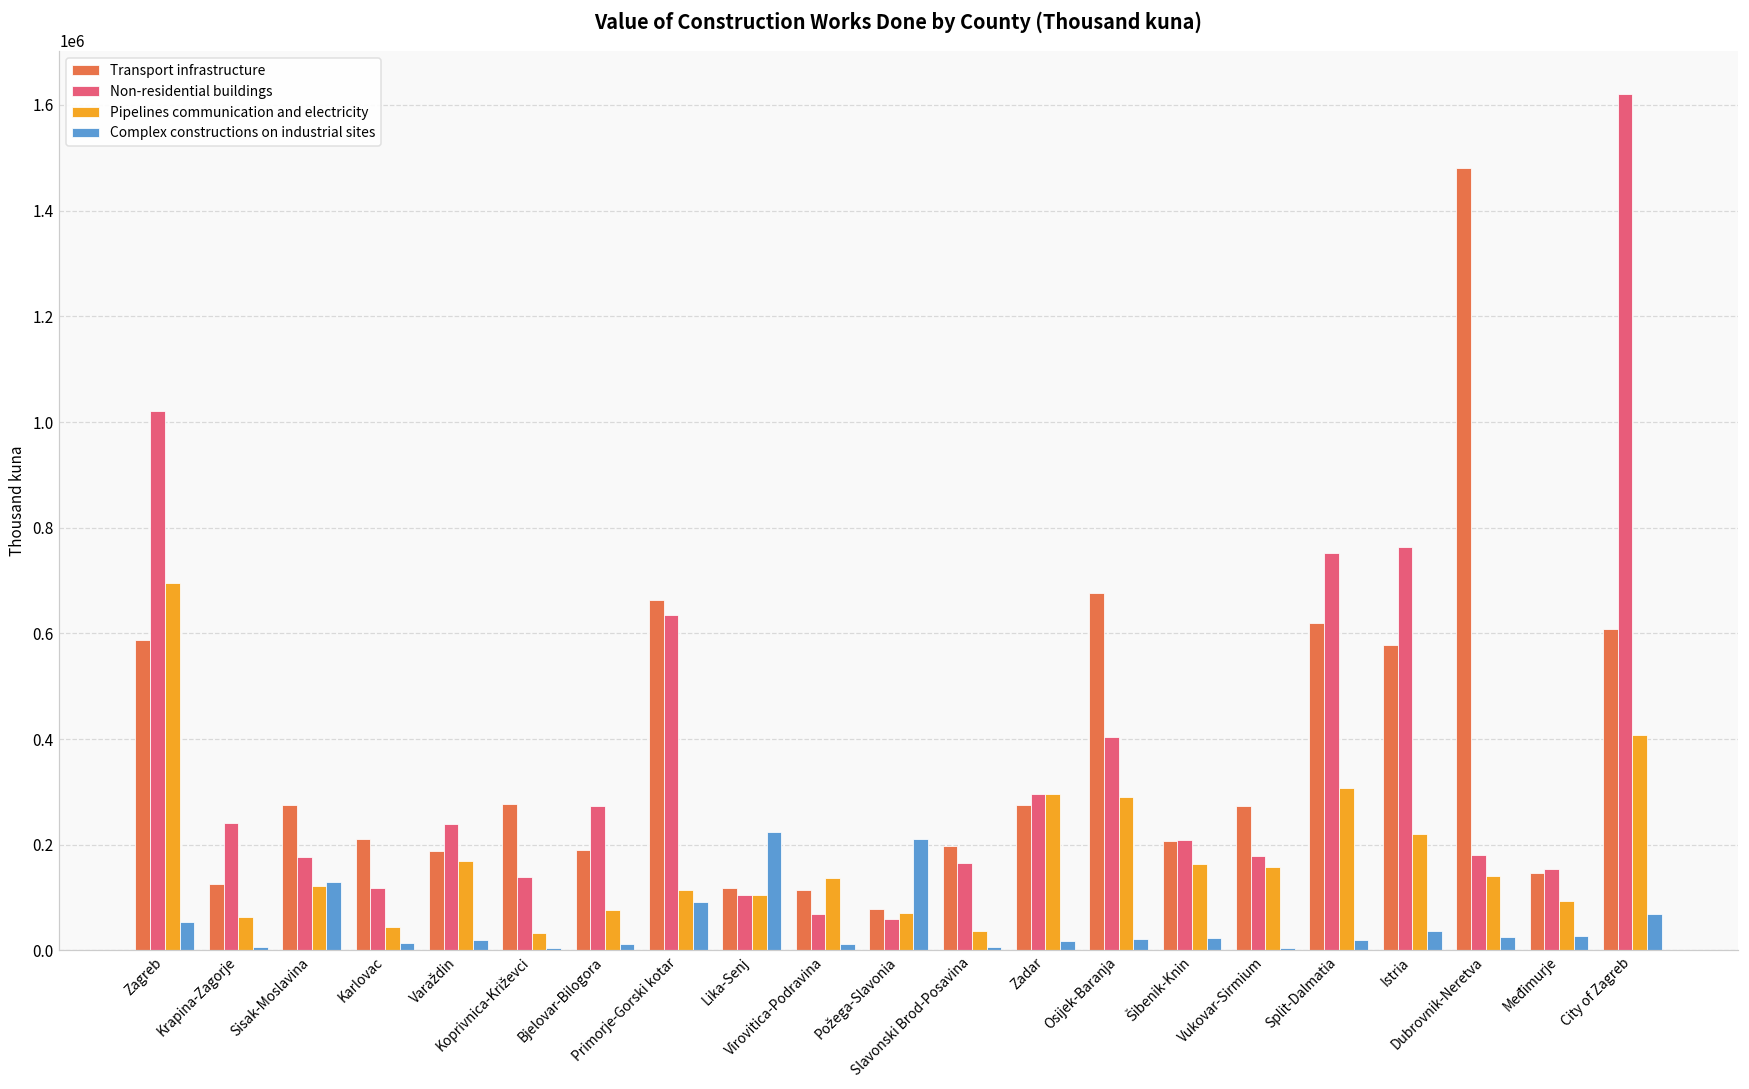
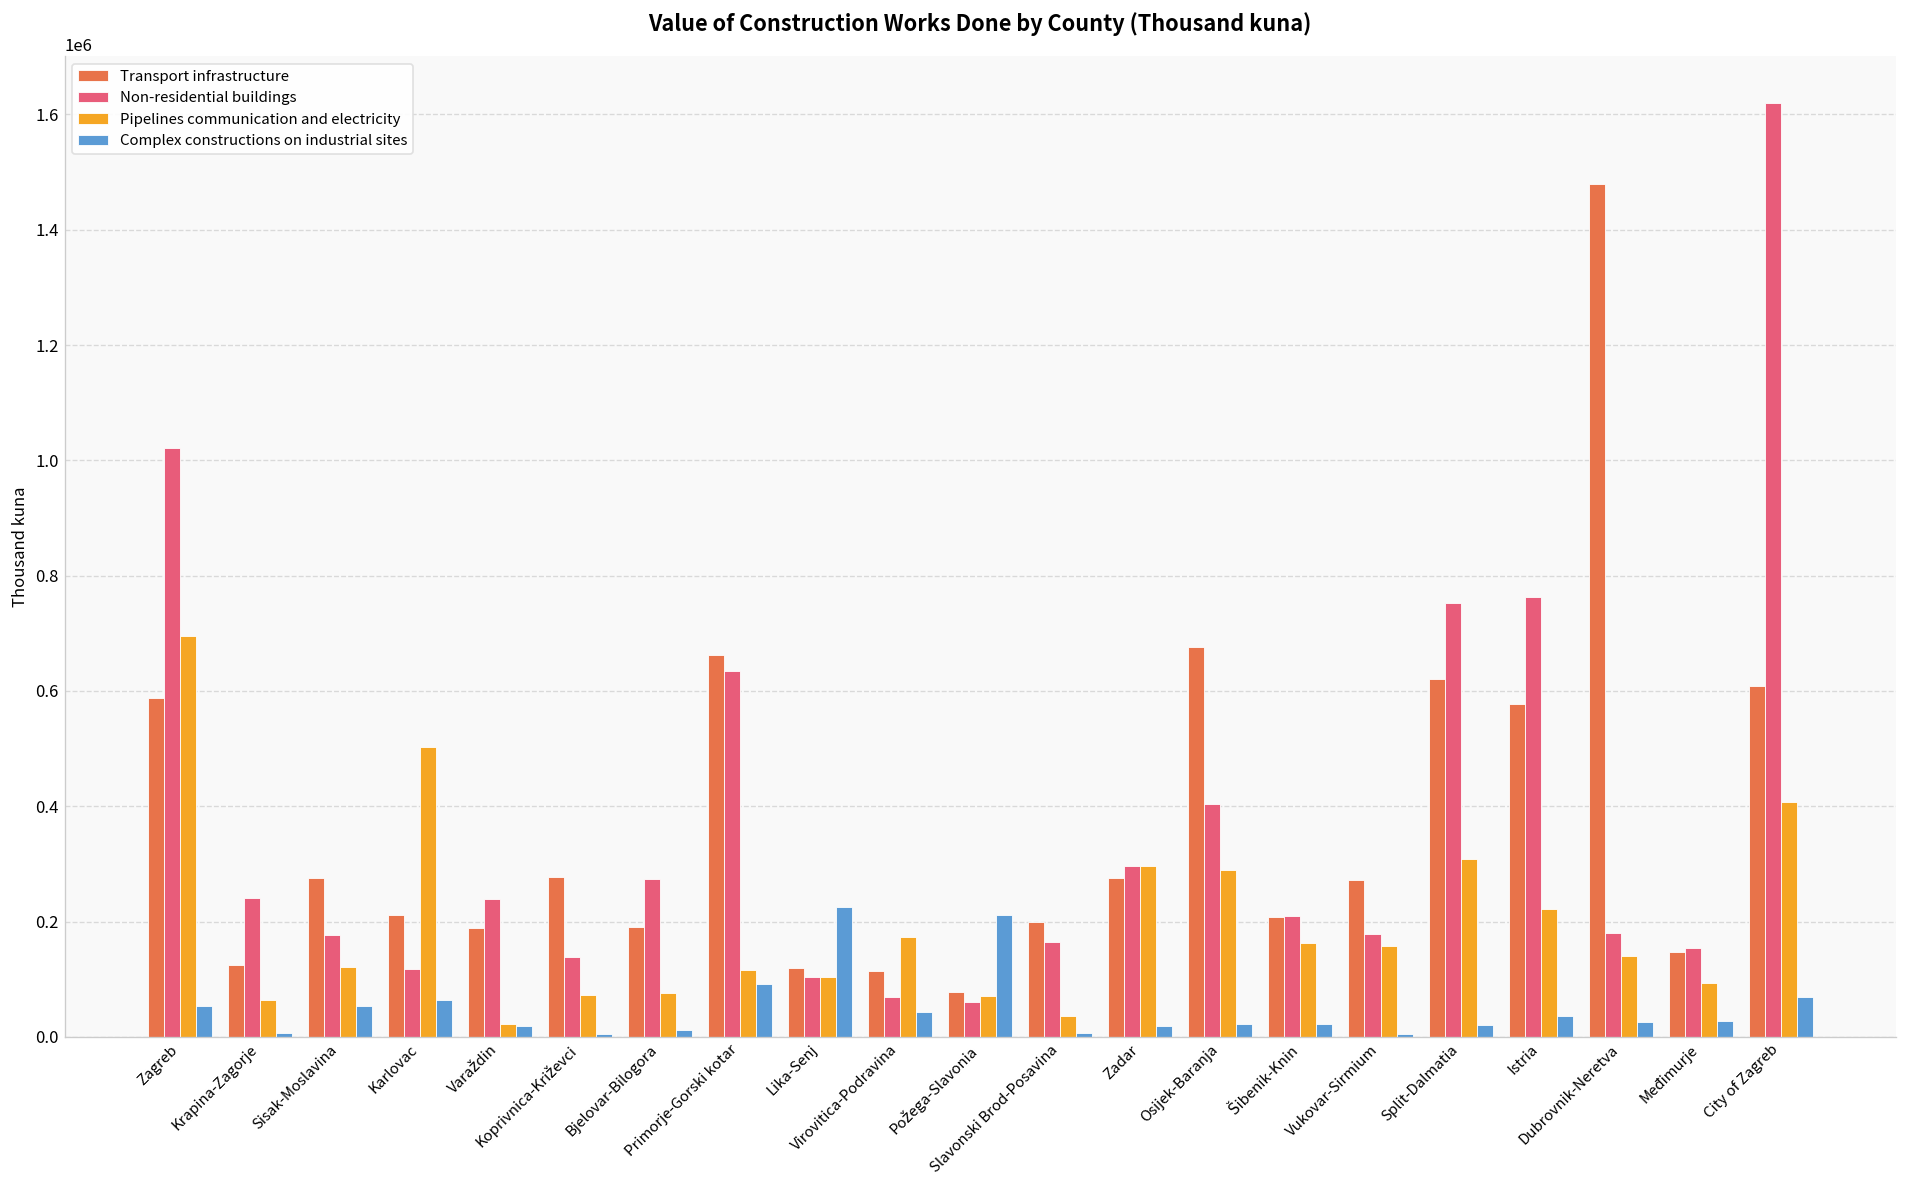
  {
    "Pipelines communication and electricity": {
      "Zagreb": 690000,
      "Krapina-Zagorje": 60000,
      "Sisak-Moslavina": 120000,
-     "Karlovac": 50000,
-     "Varaždin": 170000,
-     "Koprivnica-Križevci": 30000,
+     "Karlovac": 500000,
+     "Varaždin": 20000,
+     "Koprivnica-Križevci": 70000,
      "Bjelovar-Bilogora": 80000,
      "Primorje-Gorski kotar": 120000,
      "Lika-Senj": 100000,
-     "Virovitica-Podravina": 140000,
+     "Virovitica-Podravina": 170000,
      "Požega-Slavonia": 70000,
      "Slavonski Brod-Posavina": 40000,
      "Zadar": 300000,
      "Osijek-Baranja": 290000,
      "Šibenik-Knin": 160000,
      "Vukovar-Sirmium": 160000,
      "Split-Dalmatia": 310000,
      "Istria": 220000,
      "Dubrovnik-Neretva": 140000,
      "Međimurje": 90000,
      "City of Zagreb": 410000
    },
    "Complex constructions on industrial sites": {
      "Zagreb": 50000,
      "Krapina-Zagorje": 10000,
-     "Sisak-Moslavina": 130000,
-     "Karlovac": 10000,
+     "Sisak-Moslavina": 50000,
+     "Karlovac": 60000,
      "Varaždin": 20000,
      "Bjelovar-Bilogora": 10000,
      "Primorje-Gorski kotar": 90000,
      "Lika-Senj": 220000,
-     "Virovitica-Podravina": 10000,
+     "Virovitica-Podravina": 40000,
      "Požega-Slavonia": 210000,
      "Slavonski Brod-Posavina": 10000,
      "Zadar": 20000,
      "Osijek-Baranja": 20000,
      "Šibenik-Knin": 20000,
      "Split-Dalmatia": 20000,
      "Istria": 40000,
      "Dubrovnik-Neretva": 30000,
      "Međimurje": 30000,
      "City of Zagreb": 70000
    }
  }
